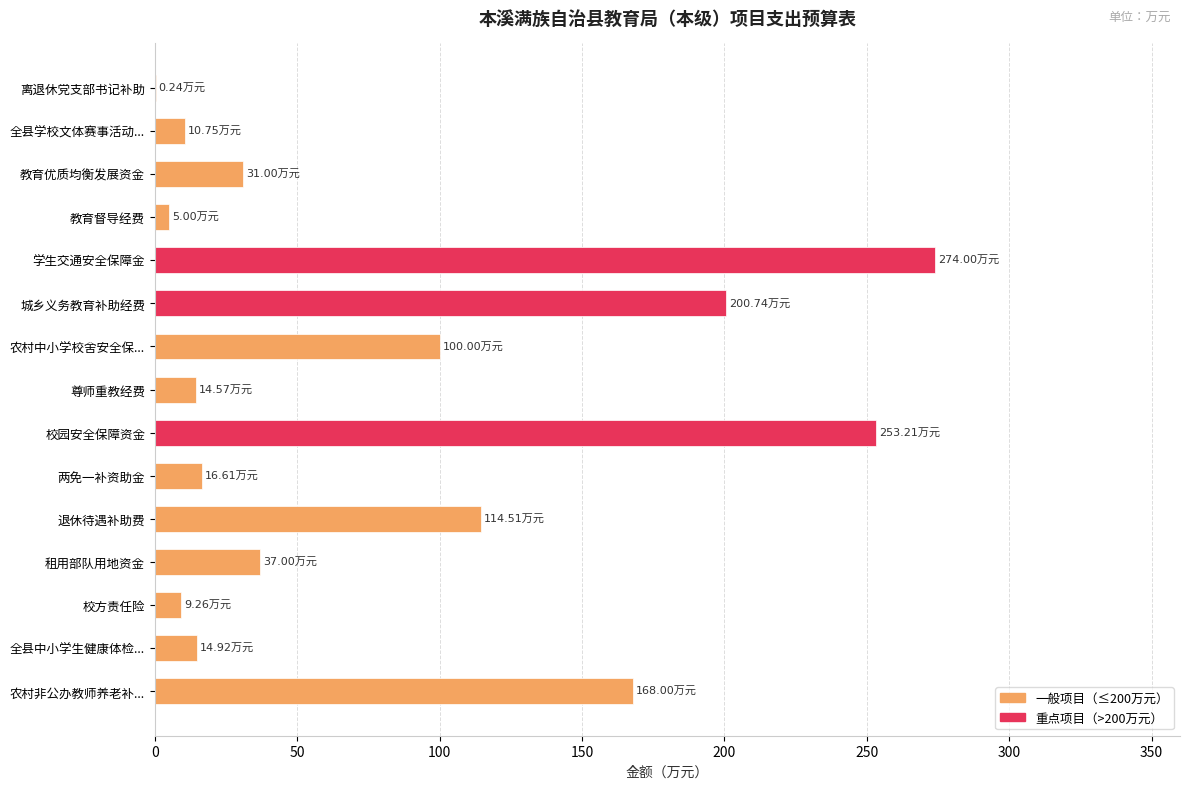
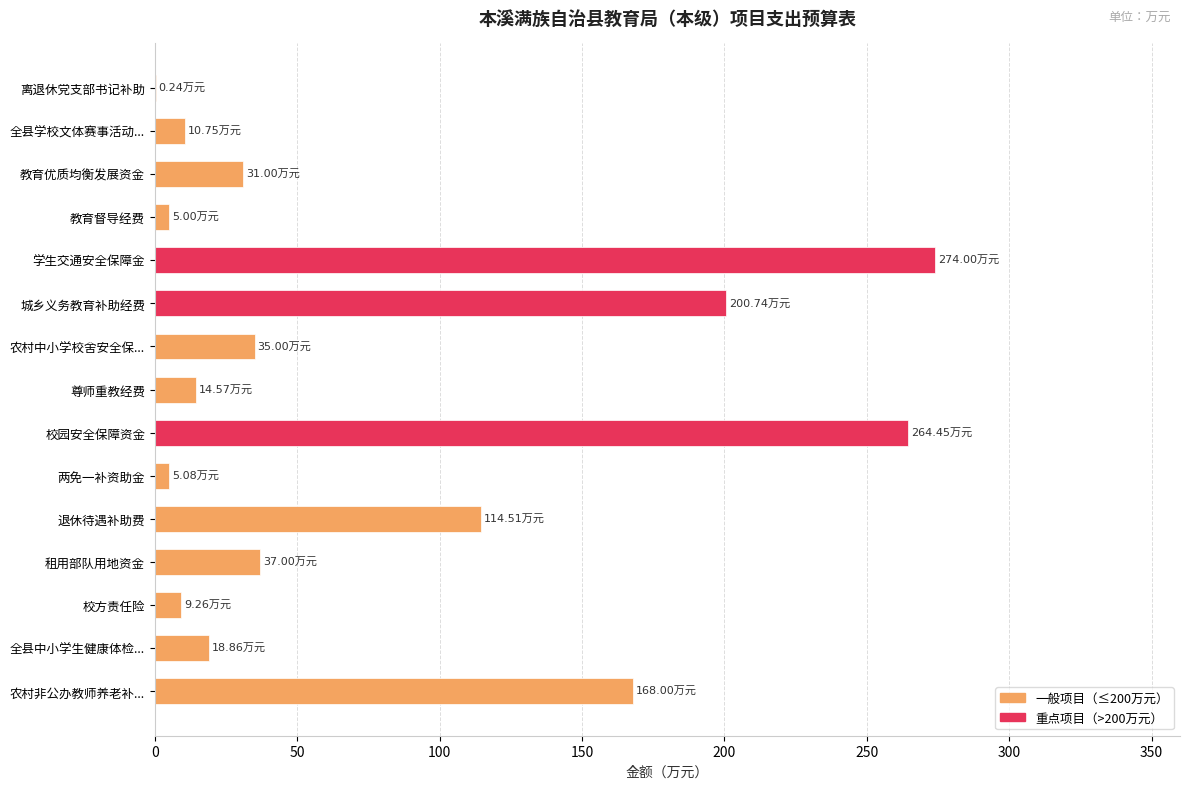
  {
    "离退休党支部书记补助": 0.24,
    "全县学校文体赛事活动...": 10.75,
    "教育优质均衡发展资金": 31.00,
    "教育督导经费": 5.00,
    "学生交通安全保障金": 274.00,
    "城乡义务教育补助经费": 200.74,
-   "农村中小学校舍安全保...": 100.00,
+   "农村中小学校舍安全保...": 35.00,
    "尊师重教经费": 14.57,
-   "校园安全保障资金": 253.21,
-   "两免一补资助金": 16.61,
+   "校园安全保障资金": 264.45,
+   "两免一补资助金": 5.08,
    "退休待遇补助费": 114.51,
    "租用部队用地资金": 37.00,
    "校方责任险": 9.26,
-   "全县中小学生健康体检...": 14.92,
+   "全县中小学生健康体检...": 18.86,
    "农村非公办教师养老补...": 168.00
  }
